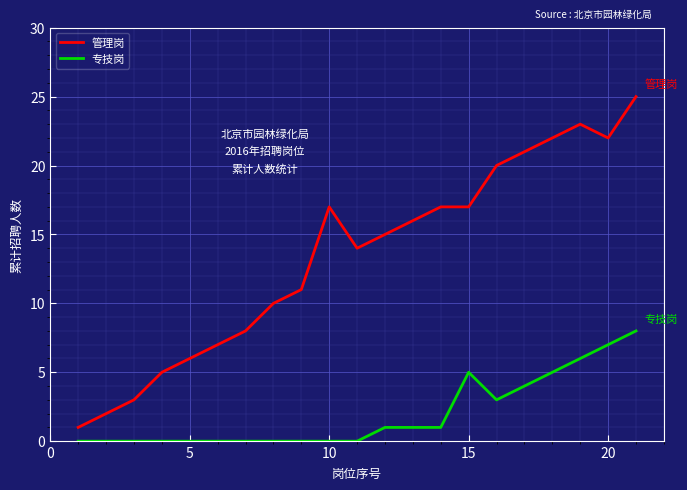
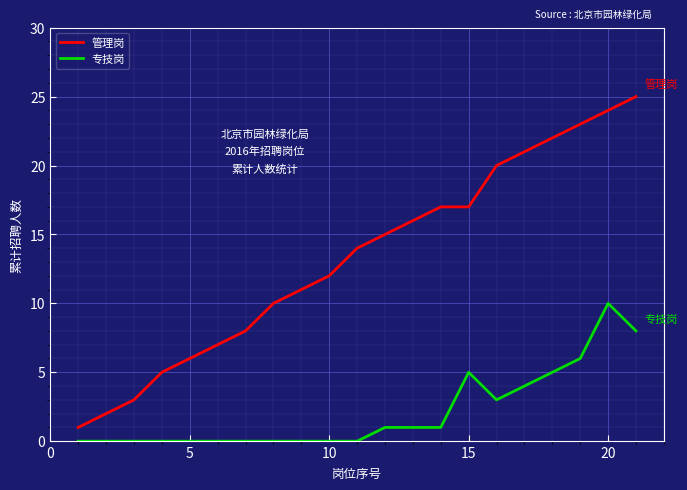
  {
    "管理岗": {
      "5": 6,
-     "10": 17,
+     "10": 12,
      "15": 17,
-     "20": 22
+     "20": 24
    },
    "专技岗": {
      "5": 0,
      "10": 0,
      "15": 5,
-     "20": 7
+     "20": 10
    }
  }
